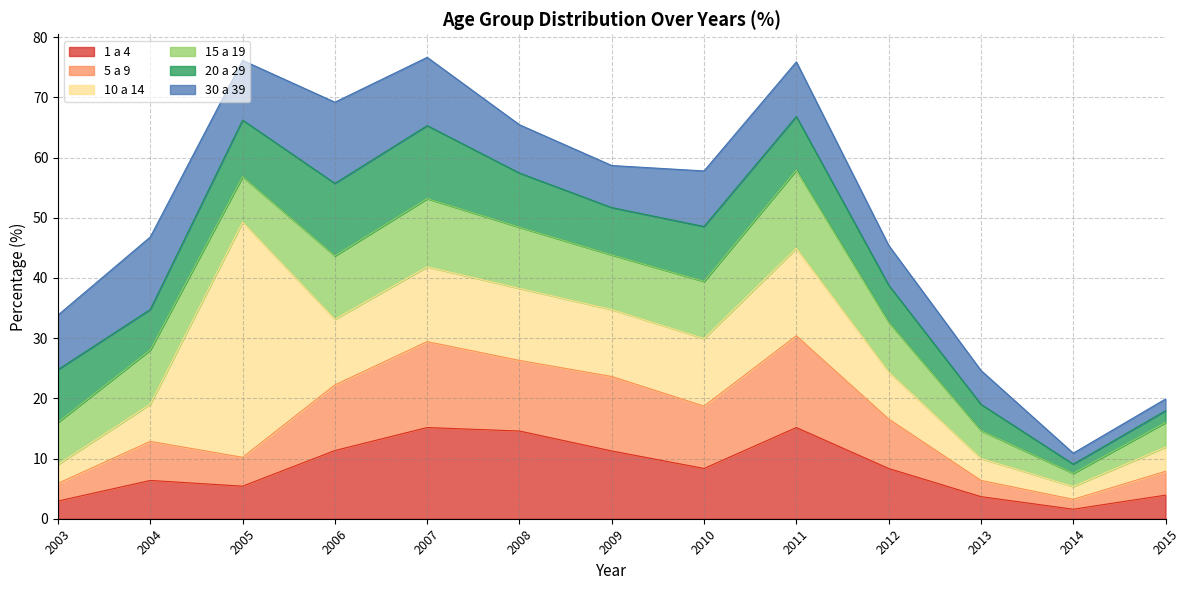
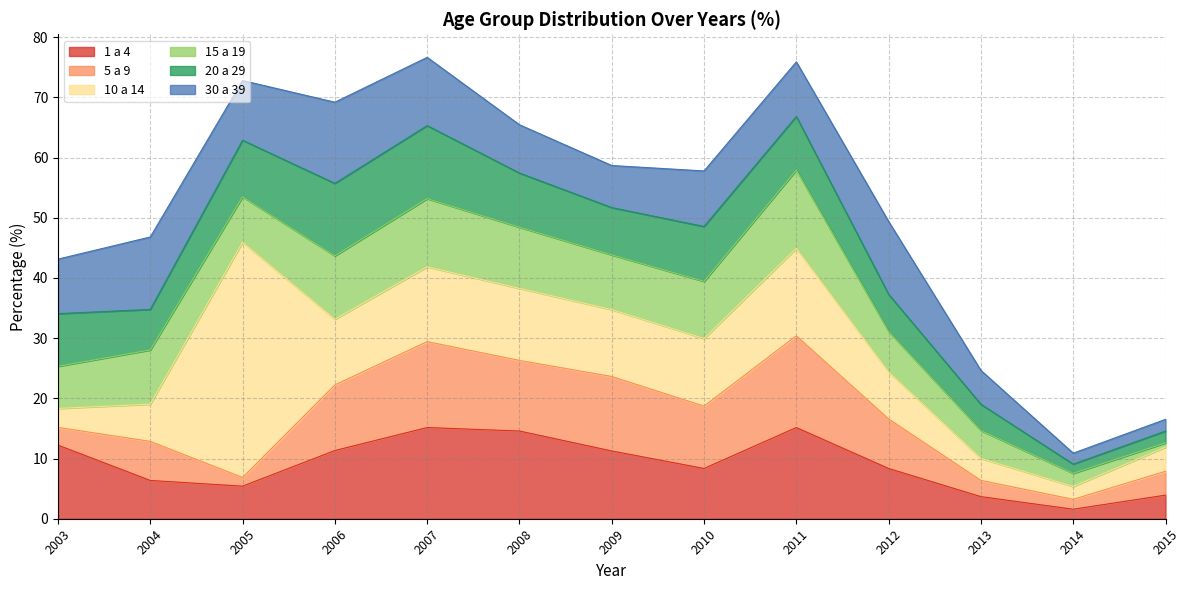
  {
    "1 a 4": {
-     "2003": 3,
+     "2003": 12,
      "2004": 6,
      "2005": 5,
      "2006": 11,
      "2007": 15,
      "2008": 15,
      "2009": 11,
      "2010": 8,
      "2011": 15,
      "2012": 8,
      "2013": 4,
      "2014": 2,
      "2015": 4
    },
    "5 a 9": {
      "2003": 3,
      "2004": 6,
-     "2005": 5,
+     "2005": 1,
      "2006": 11,
      "2007": 14,
      "2008": 12,
      "2009": 12,
      "2010": 10,
      "2011": 15,
      "2012": 8,
      "2013": 3,
      "2014": 2,
      "2015": 4
    },
    "10 a 14": {
      "2003": 3,
      "2004": 6,
      "2005": 39,
      "2006": 11,
      "2007": 12,
      "2008": 12,
      "2009": 11,
      "2010": 11,
      "2011": 15,
      "2012": 8,
      "2013": 4,
      "2014": 2,
      "2015": 4
    },
    "15 a 19": {
      "2003": 7,
      "2004": 9,
      "2005": 8,
      "2006": 11,
      "2007": 11,
      "2008": 10,
      "2009": 9,
      "2010": 9,
      "2011": 13,
-     "2012": 8,
+     "2012": 7,
      "2013": 5,
      "2014": 2,
-     "2015": 4
+     "2015": 1
    },
    "20 a 29": {
      "2003": 9,
      "2004": 7,
      "2005": 9,
      "2006": 12,
      "2007": 12,
      "2008": 9,
      "2009": 8,
      "2010": 9,
      "2011": 9,
      "2012": 6,
      "2013": 4,
      "2014": 2,
      "2015": 2
    },
    "30 a 39": {
      "2003": 9,
      "2004": 12,
      "2006": 13,
      "2007": 11,
      "2008": 8,
      "2009": 7,
      "2010": 9,
      "2011": 9,
-     "2012": 7,
+     "2012": 12,
      "2013": 6,
      "2014": 2,
      "2015": 2
    }
  }
